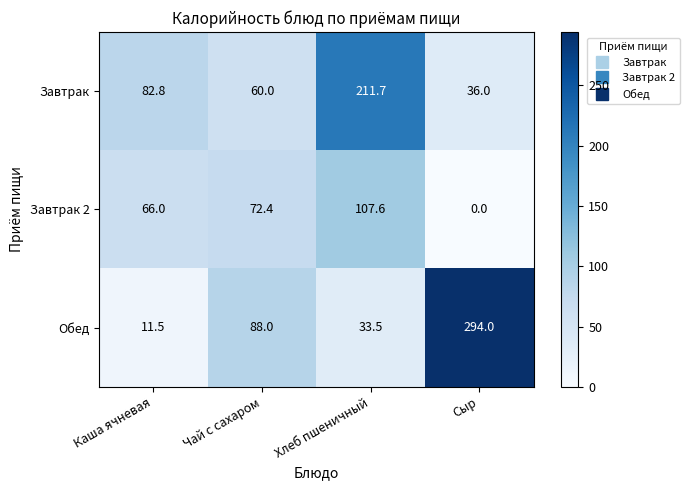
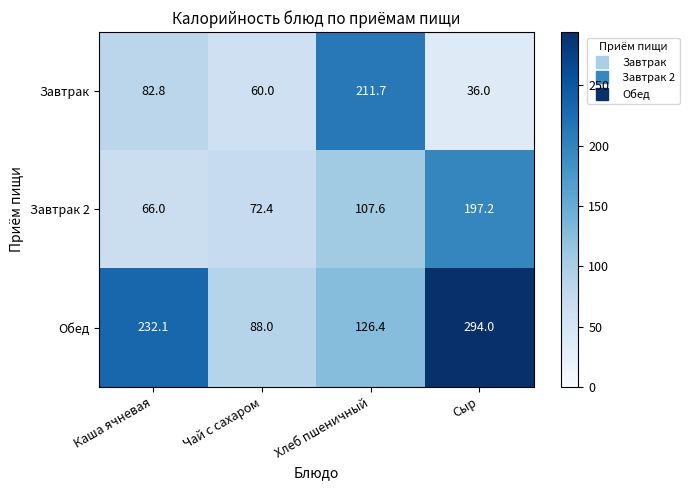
  {
    "Завтрак": {
      "Каша ячневая": 82.8,
      "Чай с сахаром": 60.0,
      "Хлеб пшеничный": 211.7,
      "Сыр": 36.0
    },
    "Завтрак 2": {
      "Каша ячневая": 66.0,
      "Чай с сахаром": 72.4,
      "Хлеб пшеничный": 107.6,
-     "Сыр": 0.0
+     "Сыр": 197.2
    },
    "Обед": {
-     "Каша ячневая": 11.5,
+     "Каша ячневая": 232.1,
      "Чай с сахаром": 88.0,
-     "Хлеб пшеничный": 33.5,
+     "Хлеб пшеничный": 126.4,
      "Сыр": 294.0
    }
  }
